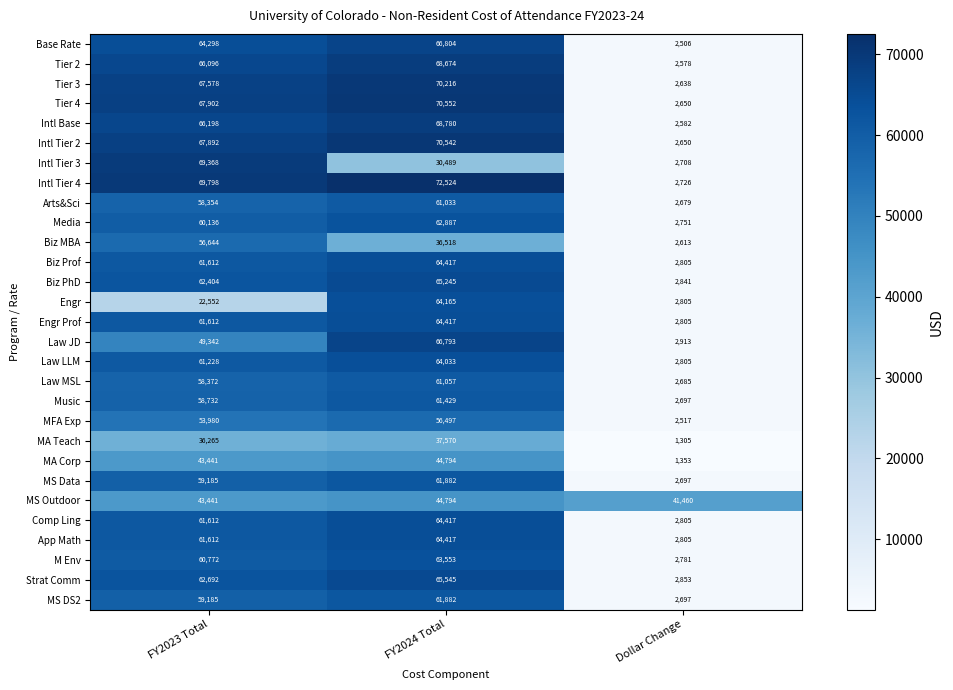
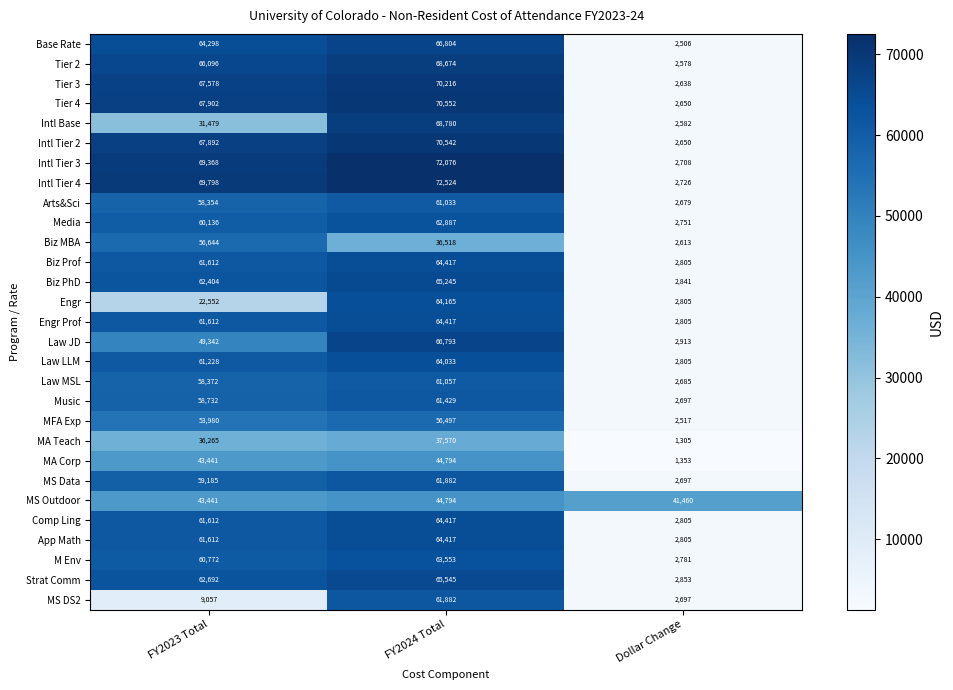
  {
    "Base Rate": {
      "FY2023 Total": "64,298",
      "FY2024 Total": "66,804",
      "Dollar Change": "2,506"
    },
    "Tier 2": {
      "FY2023 Total": "66,096",
      "FY2024 Total": "68,674",
      "Dollar Change": "2,578"
    },
    "Tier 3": {
      "FY2023 Total": "67,578",
      "FY2024 Total": "70,216",
      "Dollar Change": "2,638"
    },
    "Tier 4": {
      "FY2023 Total": "67,902",
      "FY2024 Total": "70,552",
      "Dollar Change": "2,650"
    },
    "Intl Base": {
-     "FY2023 Total": "66,198",
+     "FY2023 Total": "31,479",
      "FY2024 Total": "68,780",
      "Dollar Change": "2,582"
    },
    "Intl Tier 2": {
      "FY2023 Total": "67,892",
      "FY2024 Total": "70,542",
      "Dollar Change": "2,650"
    },
    "Intl Tier 3": {
      "FY2023 Total": "69,368",
-     "FY2024 Total": "30,489",
+     "FY2024 Total": "72,076",
      "Dollar Change": "2,708"
    },
    "Intl Tier 4": {
      "FY2023 Total": "69,798",
      "FY2024 Total": "72,524",
      "Dollar Change": "2,726"
    },
    "Arts&Sci": {
      "FY2023 Total": "58,354",
      "FY2024 Total": "61,033",
      "Dollar Change": "2,679"
    },
    "Media": {
      "FY2023 Total": "60,136",
      "FY2024 Total": "62,887",
      "Dollar Change": "2,751"
    },
    "Biz MBA": {
      "FY2023 Total": "56,644",
      "FY2024 Total": "36,518",
      "Dollar Change": "2,613"
    },
    "Biz Prof": {
      "FY2023 Total": "61,612",
      "FY2024 Total": "64,417",
      "Dollar Change": "2,805"
    },
    "Biz PhD": {
      "FY2023 Total": "62,404",
      "FY2024 Total": "65,245",
      "Dollar Change": "2,841"
    },
    "Engr": {
      "FY2023 Total": "22,552",
      "FY2024 Total": "64,165",
      "Dollar Change": "2,805"
    },
    "Engr Prof": {
      "FY2023 Total": "61,612",
      "FY2024 Total": "64,417",
      "Dollar Change": "2,805"
    },
    "Law JD": {
      "FY2023 Total": "49,342",
      "FY2024 Total": "66,793",
      "Dollar Change": "2,913"
    },
    "Law LLM": {
      "FY2023 Total": "61,228",
      "FY2024 Total": "64,033",
      "Dollar Change": "2,805"
    },
    "Law MSL": {
      "FY2023 Total": "58,372",
      "FY2024 Total": "61,057",
      "Dollar Change": "2,685"
    },
    "Music": {
      "FY2023 Total": "58,732",
      "FY2024 Total": "61,429",
      "Dollar Change": "2,697"
    },
    "MFA Exp": {
      "FY2023 Total": "53,980",
      "FY2024 Total": "56,497",
      "Dollar Change": "2,517"
    },
    "MA Teach": {
      "FY2023 Total": "36,265",
      "FY2024 Total": "37,570",
      "Dollar Change": "1,305"
    },
    "MA Corp": {
      "FY2023 Total": "43,441",
      "FY2024 Total": "44,794",
      "Dollar Change": "1,353"
    },
    "MS Data": {
      "FY2023 Total": "59,185",
      "FY2024 Total": "61,882",
      "Dollar Change": "2,697"
    },
    "MS Outdoor": {
      "FY2023 Total": "43,441",
      "FY2024 Total": "44,794",
      "Dollar Change": "41,460"
    },
    "Comp Ling": {
      "FY2023 Total": "61,612",
      "FY2024 Total": "64,417",
      "Dollar Change": "2,805"
    },
    "App Math": {
      "FY2023 Total": "61,612",
      "FY2024 Total": "64,417",
      "Dollar Change": "2,805"
    },
    "M Env": {
      "FY2023 Total": "60,772",
      "FY2024 Total": "63,553",
      "Dollar Change": "2,781"
    },
    "Strat Comm": {
      "FY2023 Total": "62,692",
      "FY2024 Total": "65,545",
      "Dollar Change": "2,853"
    },
    "MS DS2": {
-     "FY2023 Total": "59,185",
+     "FY2023 Total": "9,057",
      "FY2024 Total": "61,882",
      "Dollar Change": "2,697"
    }
  }
